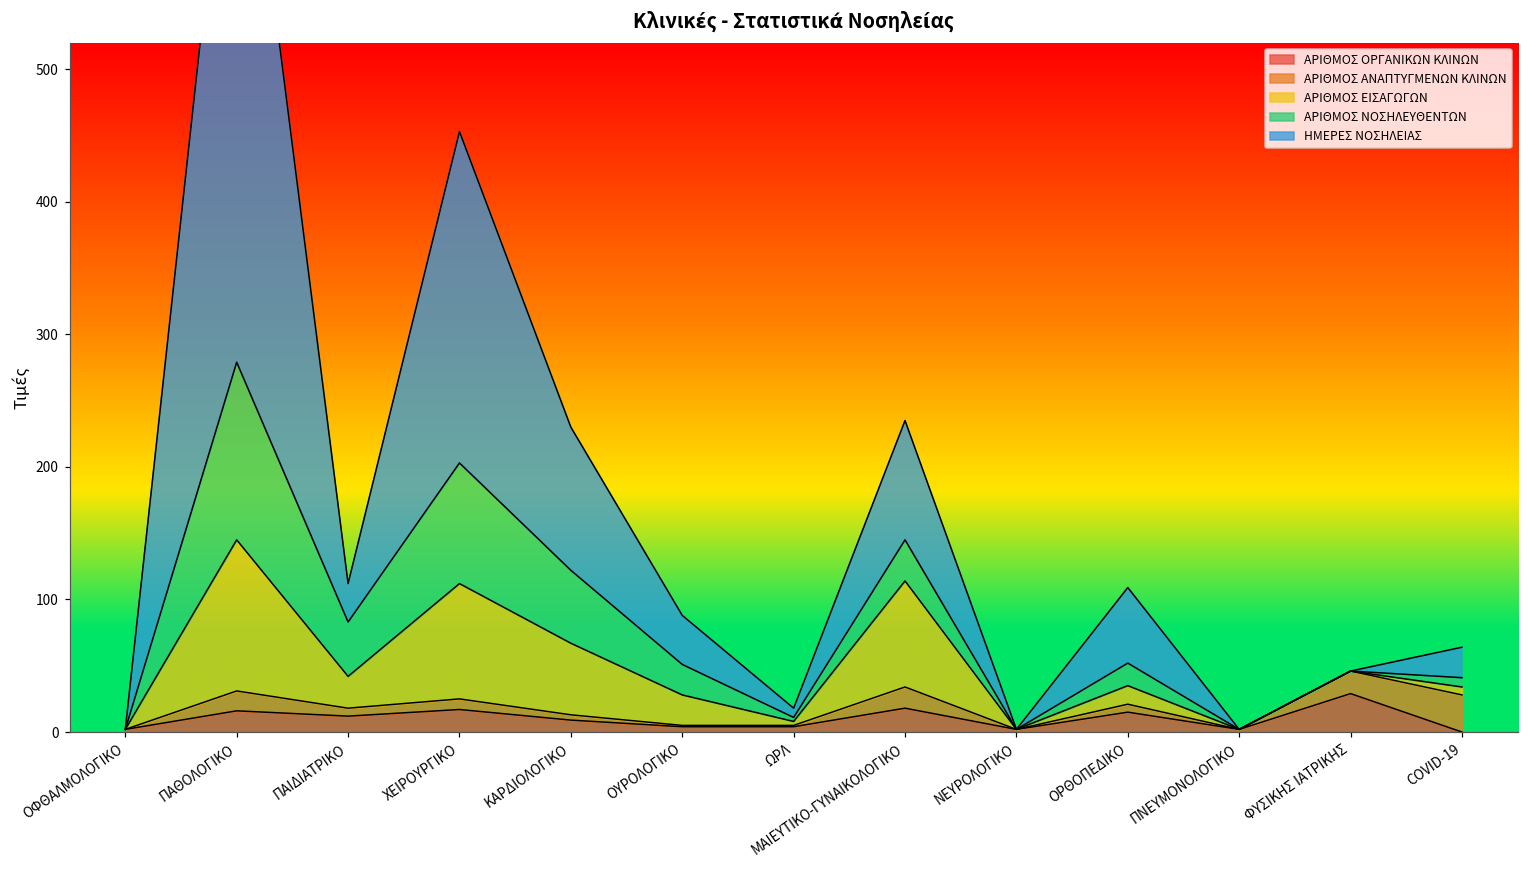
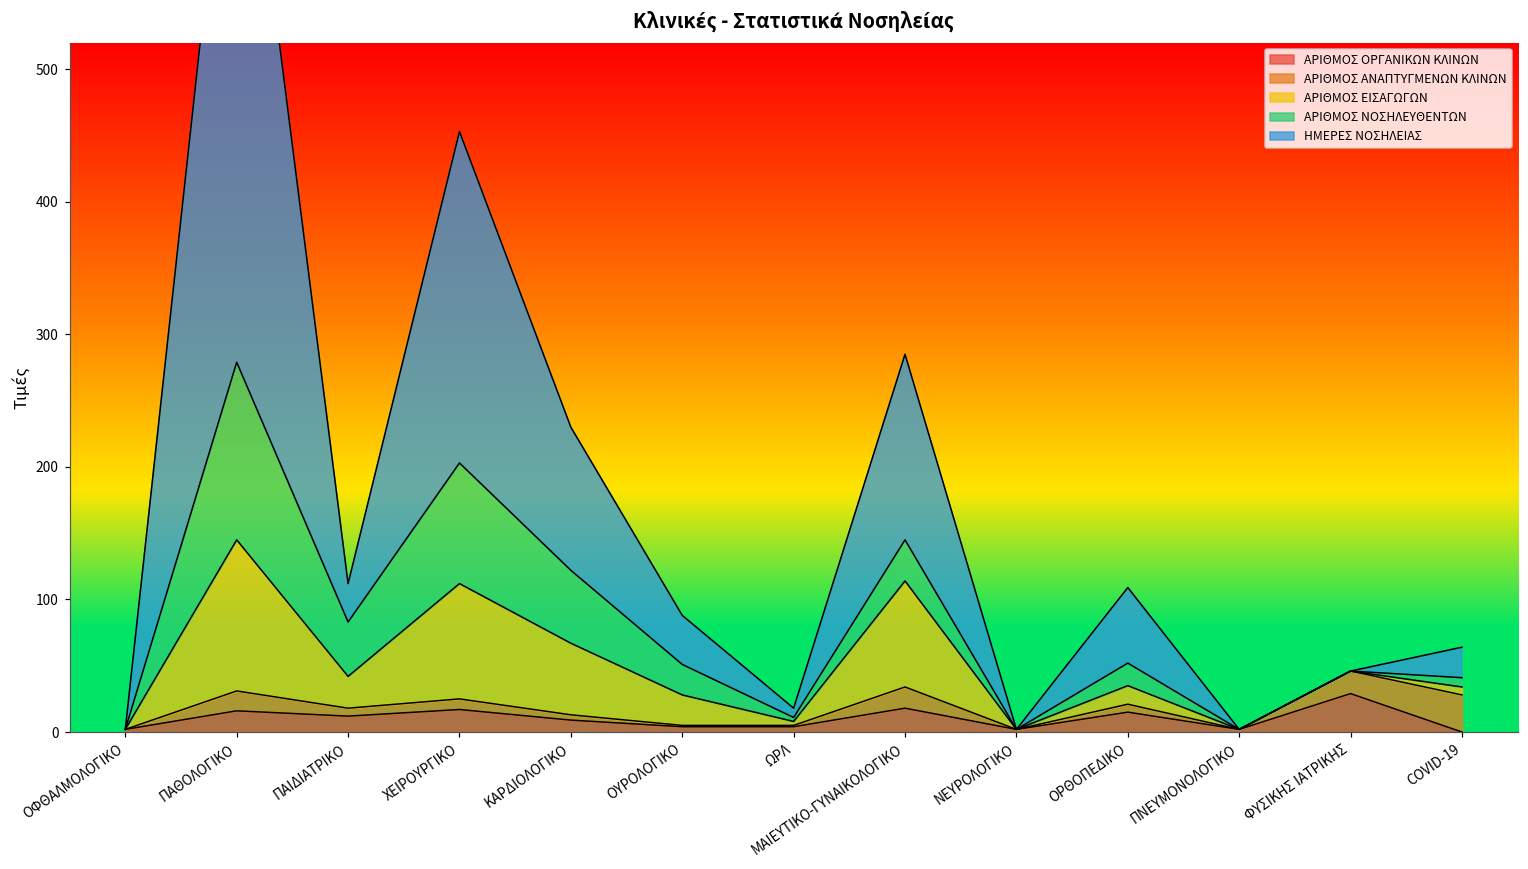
  {
    "ΑΡΙΘΜΟΣ ΕΙΣΑΓΩΓΩΝ": {
      "ΠΑΘΟΛΟΓΙΚΟ": 114,
      "ΠΑΙΔΙΑΤΡΙΚΟ": 24,
      "ΧΕΙΡΟΥΡΓΙΚΟ": 87,
      "ΚΑΡΔΙΟΛΟΓΙΚΟ": 54,
      "ΟΥΡΟΛΟΓΙΚΟ": 23,
      "ΩΡΛ": 3,
      "ΜΑΙΕΥΤΙΚΟ-ΓΥΝΑΙΚΟΛΟΓΙΚΟ": 80,
      "ΟΡΘΟΠΕΔΙΚΟ": 14,
      "COVID-19": 6
    },
    "ΑΡΙΘΜΟΣ ΝΟΣΗΛΕΥΘΕΝΤΩΝ": {
      "ΠΑΘΟΛΟΓΙΚΟ": 134,
      "ΠΑΙΔΙΑΤΡΙΚΟ": 41,
      "ΧΕΙΡΟΥΡΓΙΚΟ": 91,
      "ΚΑΡΔΙΟΛΟΓΙΚΟ": 55,
      "ΟΥΡΟΛΟΓΙΚΟ": 23,
      "ΩΡΛ": 3,
      "ΜΑΙΕΥΤΙΚΟ-ΓΥΝΑΙΚΟΛΟΓΙΚΟ": 31,
      "ΟΡΘΟΠΕΔΙΚΟ": 17,
      "COVID-19": 7
    },
    "ΗΜΕΡΕΣ ΝΟΣΗΛΕΙΑΣ": {
      "ΠΑΙΔΙΑΤΡΙΚΟ": 29,
      "ΧΕΙΡΟΥΡΓΙΚΟ": 250,
      "ΚΑΡΔΙΟΛΟΓΙΚΟ": 108,
      "ΟΥΡΟΛΟΓΙΚΟ": 37,
      "ΩΡΛ": 7,
-     "ΜΑΙΕΥΤΙΚΟ-ΓΥΝΑΙΚΟΛΟΓΙΚΟ": 90,
+     "ΜΑΙΕΥΤΙΚΟ-ΓΥΝΑΙΚΟΛΟΓΙΚΟ": 140,
      "ΟΡΘΟΠΕΔΙΚΟ": 57,
      "COVID-19": 23
    }
  }
